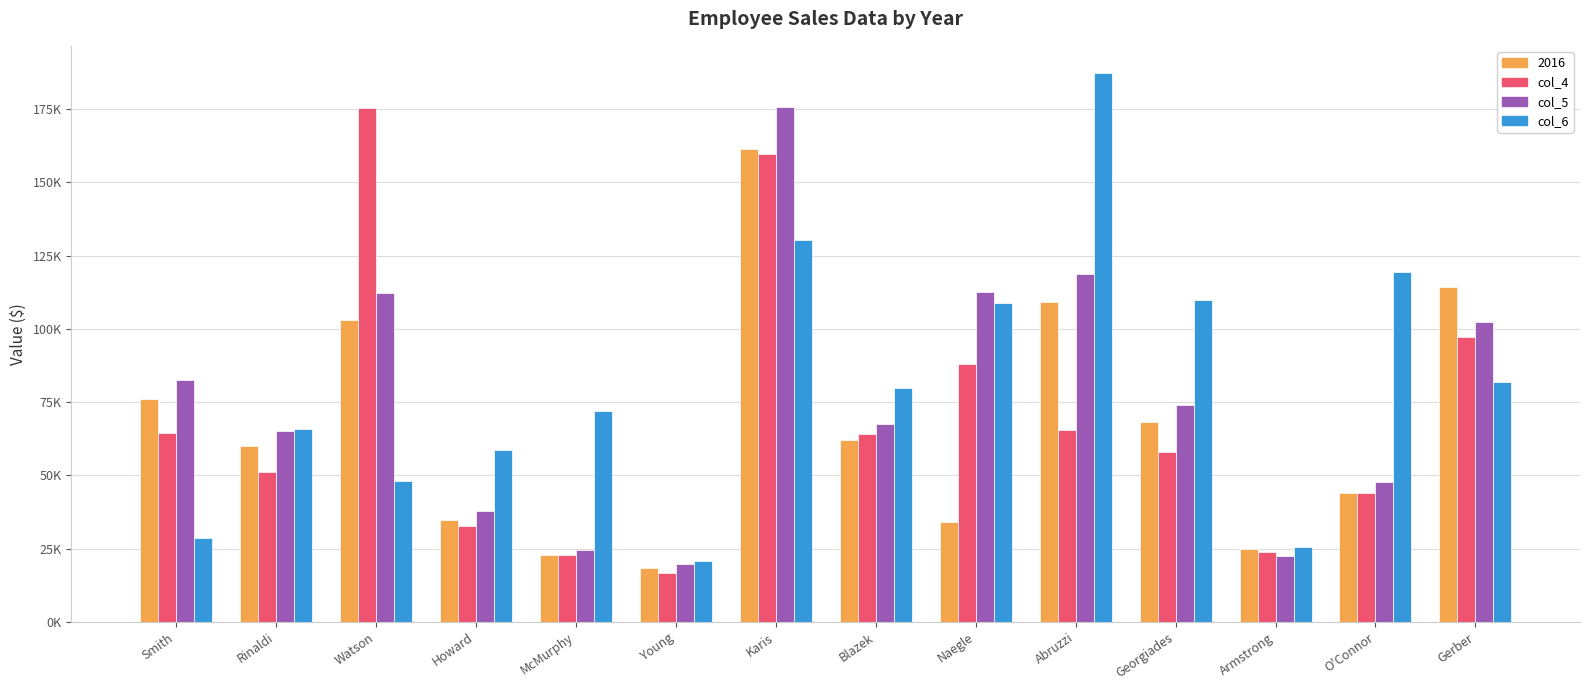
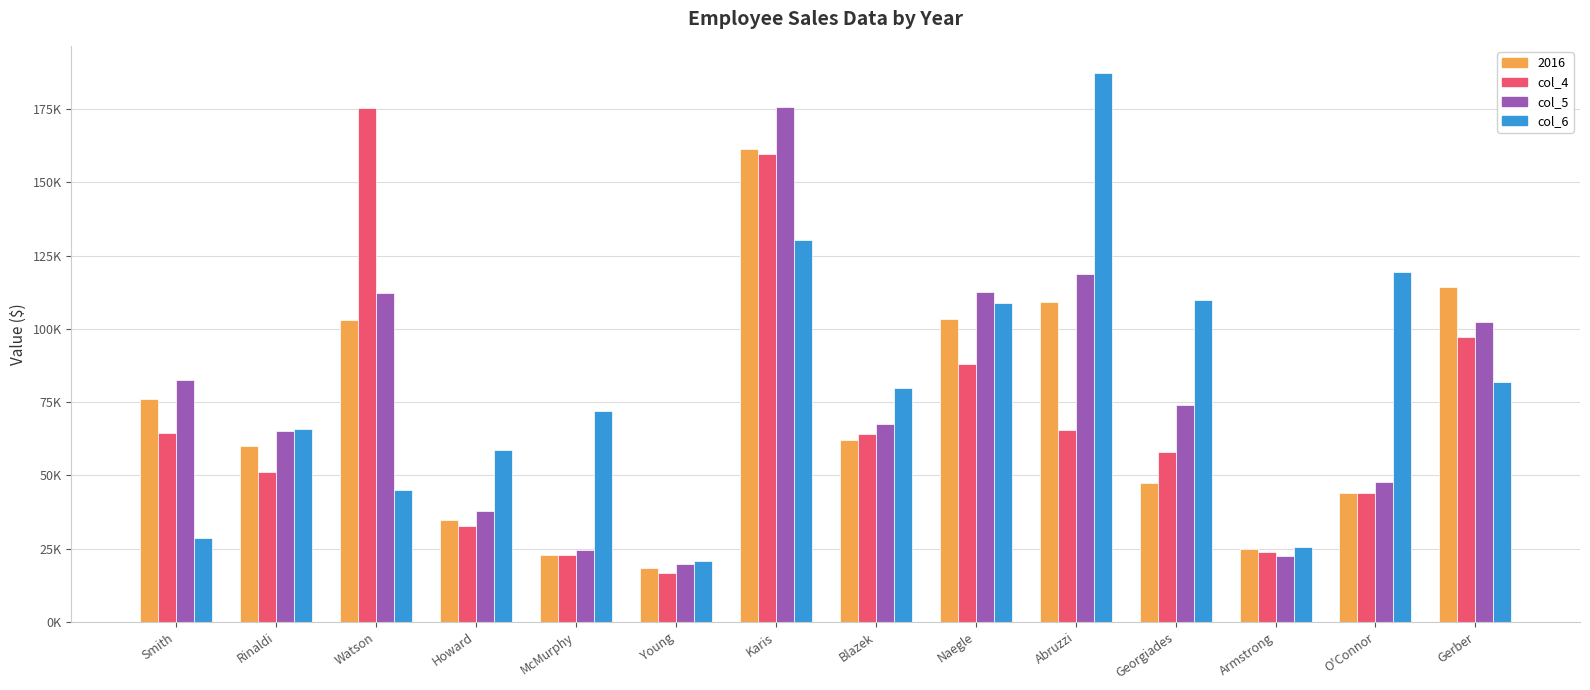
  {
    "2016": {
      "Smith": 76000,
      "Rinaldi": 60000,
      "Watson": 103000,
      "Howard": 35000,
      "McMurphy": 23000,
      "Young": 18000,
      "Karis": 162000,
      "Blazek": 62000,
-     "Naegle": 34000,
+     "Naegle": 104000,
      "Abruzzi": 109000,
-     "Georgiades": 68000,
+     "Georgiades": 47000,
      "Armstrong": 25000,
      "O'Connor": 44000,
      "Gerber": 114000
    },
    "col_4": {
      "Smith": 65000,
      "Rinaldi": 51000,
      "Watson": 175000,
      "Howard": 33000,
      "McMurphy": 23000,
      "Young": 17000,
      "Karis": 160000,
      "Blazek": 64000,
      "Naegle": 88000,
      "Abruzzi": 66000,
      "Georgiades": 58000,
      "Armstrong": 24000,
      "O'Connor": 44000,
      "Gerber": 97000
    },
    "col_5": {
      "Smith": 82000,
      "Rinaldi": 65000,
      "Watson": 112000,
      "Howard": 38000,
      "McMurphy": 25000,
      "Young": 20000,
      "Karis": 176000,
      "Blazek": 68000,
      "Naegle": 113000,
      "Abruzzi": 119000,
      "Georgiades": 74000,
      "Armstrong": 22000,
      "O'Connor": 48000,
      "Gerber": 102000
    },
    "col_6": {
      "Smith": 28000,
      "Rinaldi": 66000,
-     "Watson": 48000,
+     "Watson": 45000,
      "Howard": 59000,
      "McMurphy": 72000,
      "Young": 21000,
      "Karis": 130000,
      "Blazek": 80000,
      "Naegle": 109000,
      "Abruzzi": 187000,
      "Georgiades": 110000,
      "Armstrong": 26000,
      "O'Connor": 119000,
      "Gerber": 82000
    }
  }
